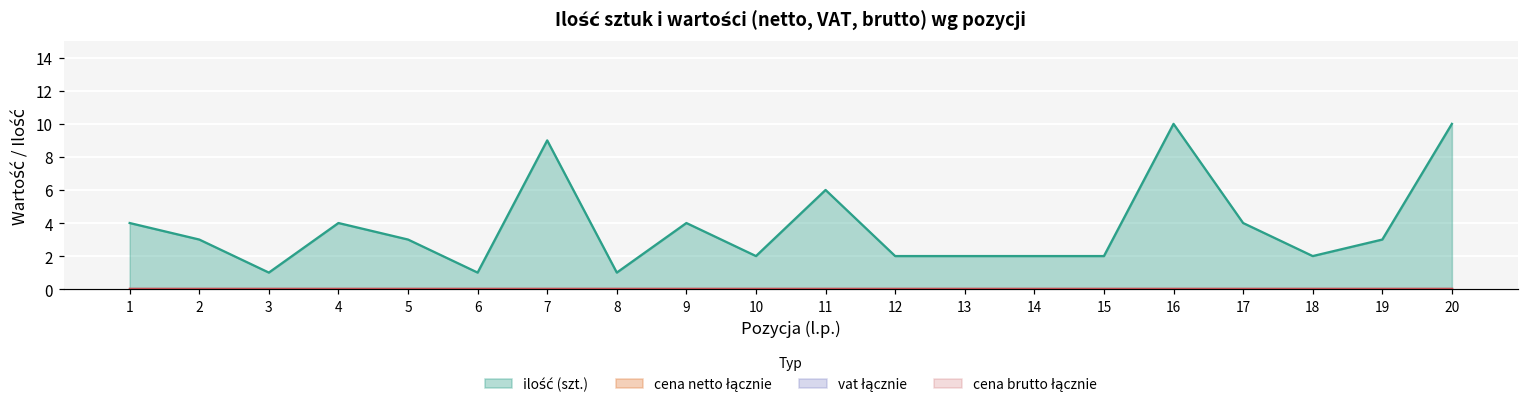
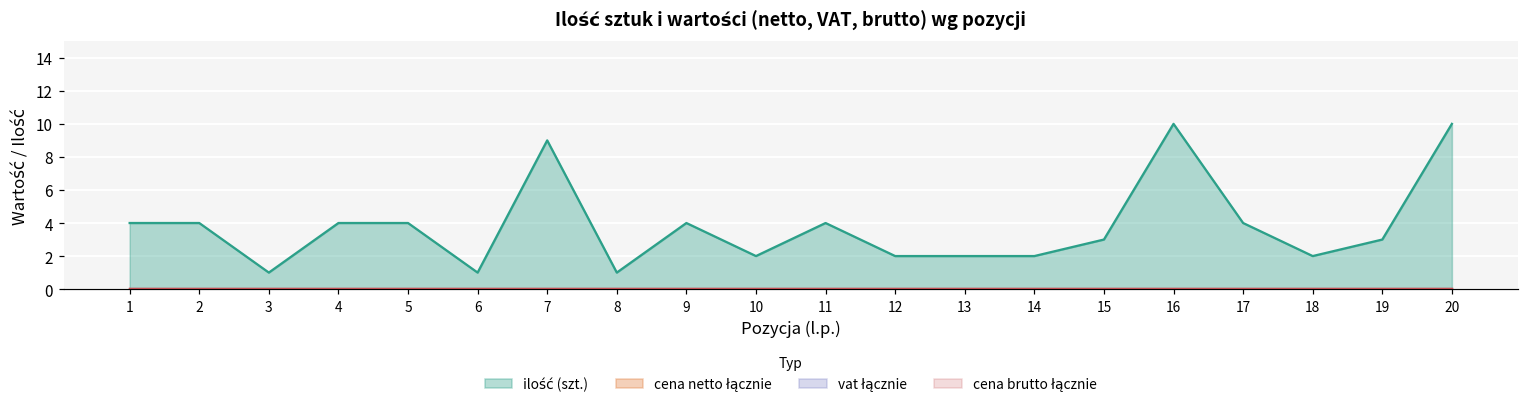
  {
    "ilość (szt.)": {
      "1": 4,
-     "2": 3,
+     "2": 4,
      "3": 1,
      "4": 4,
-     "5": 3,
+     "5": 4,
      "6": 1,
      "7": 9,
      "8": 1,
      "9": 4,
      "10": 2,
-     "11": 6,
+     "11": 4,
      "12": 2,
      "13": 2,
      "14": 2,
-     "15": 2,
+     "15": 3,
      "16": 10,
      "17": 4,
      "18": 2,
      "19": 3,
      "20": 10
    },
    "cena brutto łącznie": {
      "1": 0,
      "2": 0,
      "3": 0,
      "4": 0,
      "5": 0,
      "6": 0,
      "7": 0,
      "8": 0,
      "9": 0,
      "10": 0,
      "11": 0,
      "12": 0,
      "13": 0,
      "14": 0,
      "15": 0,
      "16": 0,
      "17": 0,
      "18": 0,
      "19": 0,
      "20": 0
    }
  }
